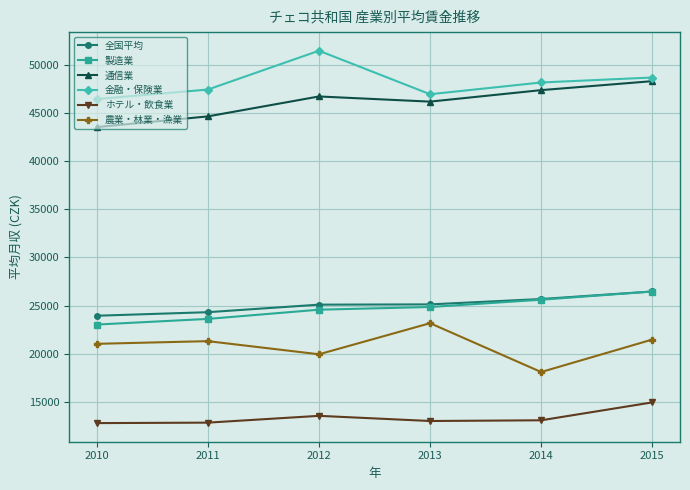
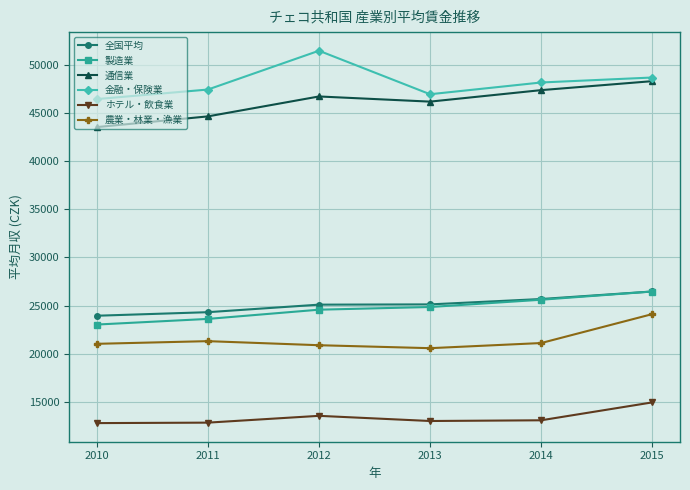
  {
    "ホテル・飲食業": {
      "2010": 13000,
      "2011": 13000,
      "2012": 14000,
      "2013": 13000,
      "2014": 13000,
      "2015": 15000
    },
    "農業・林業・漁業": {
      "2010": 21000,
      "2011": 21000,
-     "2012": 20000,
-     "2013": 23000,
-     "2014": 18000,
-     "2015": 21000
+     "2012": 21000,
+     "2013": 21000,
+     "2014": 21000,
+     "2015": 24000
    }
  }
